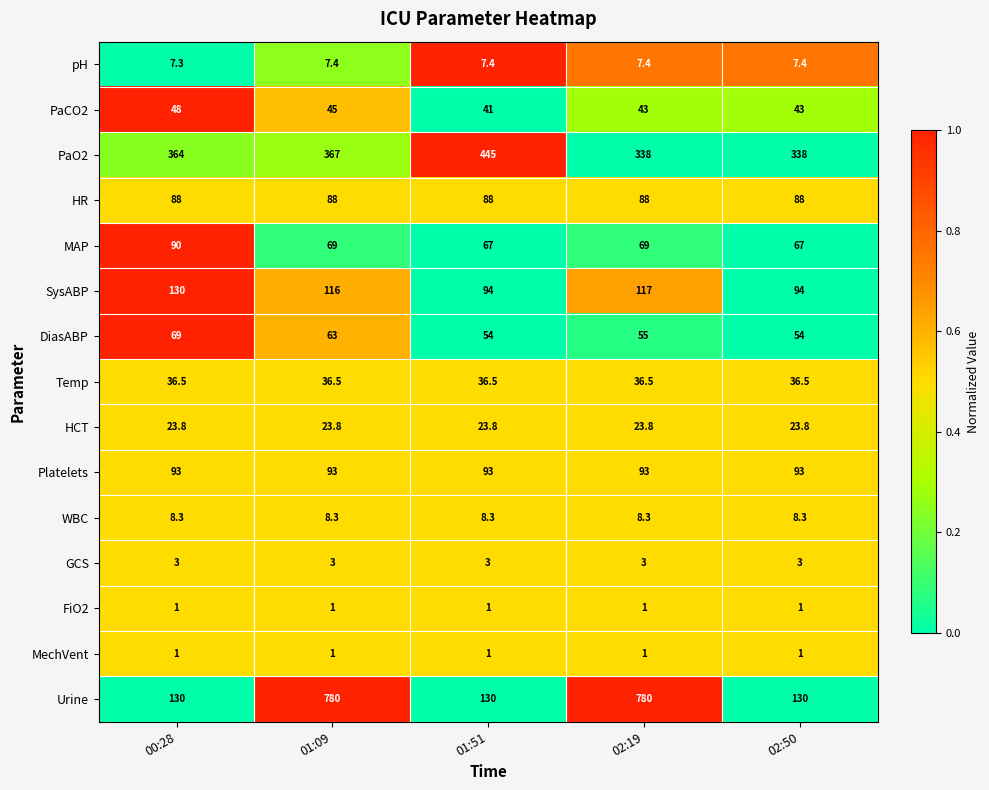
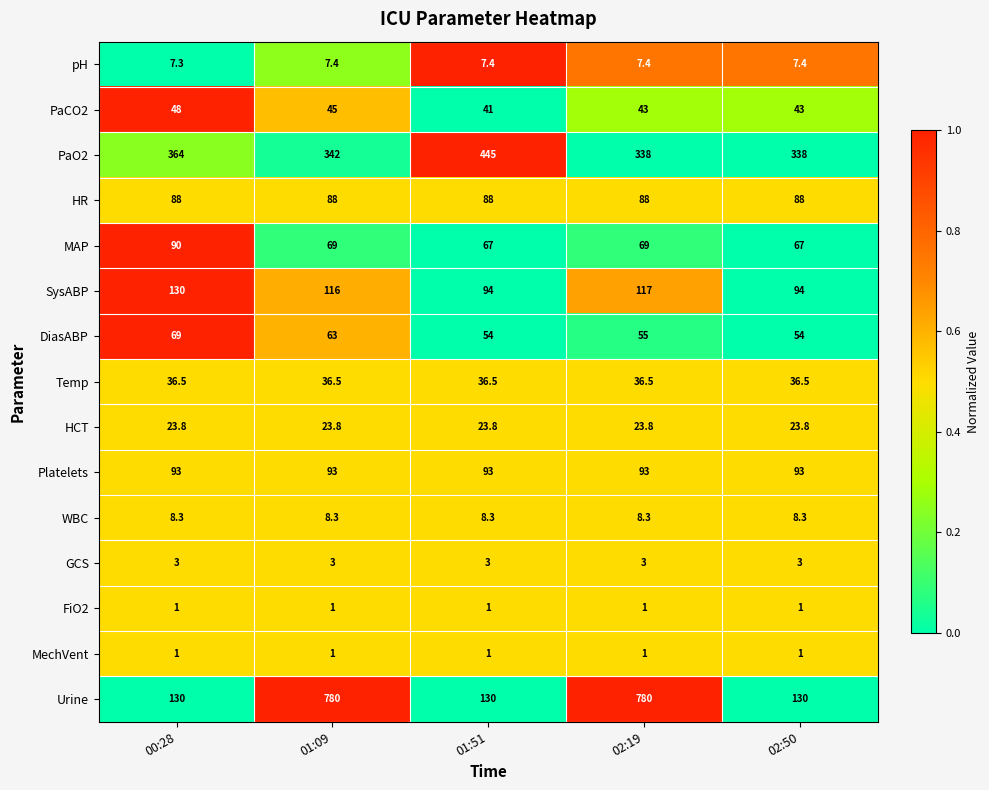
  {
    "pH": {
      "00:28": 7.3,
      "01:09": 7.4,
      "01:51": 7.4,
      "02:19": 7.4,
      "02:50": 7.4
    },
    "PaCO2": {
      "00:28": 48,
      "01:09": 45,
      "01:51": 41,
      "02:19": 43,
      "02:50": 43
    },
    "PaO2": {
      "00:28": 364,
-     "01:09": 367,
+     "01:09": 342,
      "01:51": 445,
      "02:19": 338,
      "02:50": 338
    },
    "HR": {
      "00:28": 88,
      "01:09": 88,
      "01:51": 88,
      "02:19": 88,
      "02:50": 88
    },
    "MAP": {
      "00:28": 90,
      "01:09": 69,
      "01:51": 67,
      "02:19": 69,
      "02:50": 67
    },
    "SysABP": {
      "00:28": 130,
      "01:09": 116,
      "01:51": 94,
      "02:19": 117,
      "02:50": 94
    },
    "DiasABP": {
      "00:28": 69,
      "01:09": 63,
      "01:51": 54,
      "02:19": 55,
      "02:50": 54
    },
    "Temp": {
      "00:28": 36.5,
      "01:09": 36.5,
      "01:51": 36.5,
      "02:19": 36.5,
      "02:50": 36.5
    },
    "HCT": {
      "00:28": 23.8,
      "01:09": 23.8,
      "01:51": 23.8,
      "02:19": 23.8,
      "02:50": 23.8
    },
    "Platelets": {
      "00:28": 93,
      "01:09": 93,
      "01:51": 93,
      "02:19": 93,
      "02:50": 93
    },
    "WBC": {
      "00:28": 8.3,
      "01:09": 8.3,
      "01:51": 8.3,
      "02:19": 8.3,
      "02:50": 8.3
    },
    "GCS": {
      "00:28": 3,
      "01:09": 3,
      "01:51": 3,
      "02:19": 3,
      "02:50": 3
    },
    "FiO2": {
      "00:28": 1,
      "01:09": 1,
      "01:51": 1,
      "02:19": 1,
      "02:50": 1
    },
    "MechVent": {
      "00:28": 1,
      "01:09": 1,
      "01:51": 1,
      "02:19": 1,
      "02:50": 1
    },
    "Urine": {
      "00:28": 130,
      "01:09": 780,
      "01:51": 130,
      "02:19": 780,
      "02:50": 130
    }
  }
